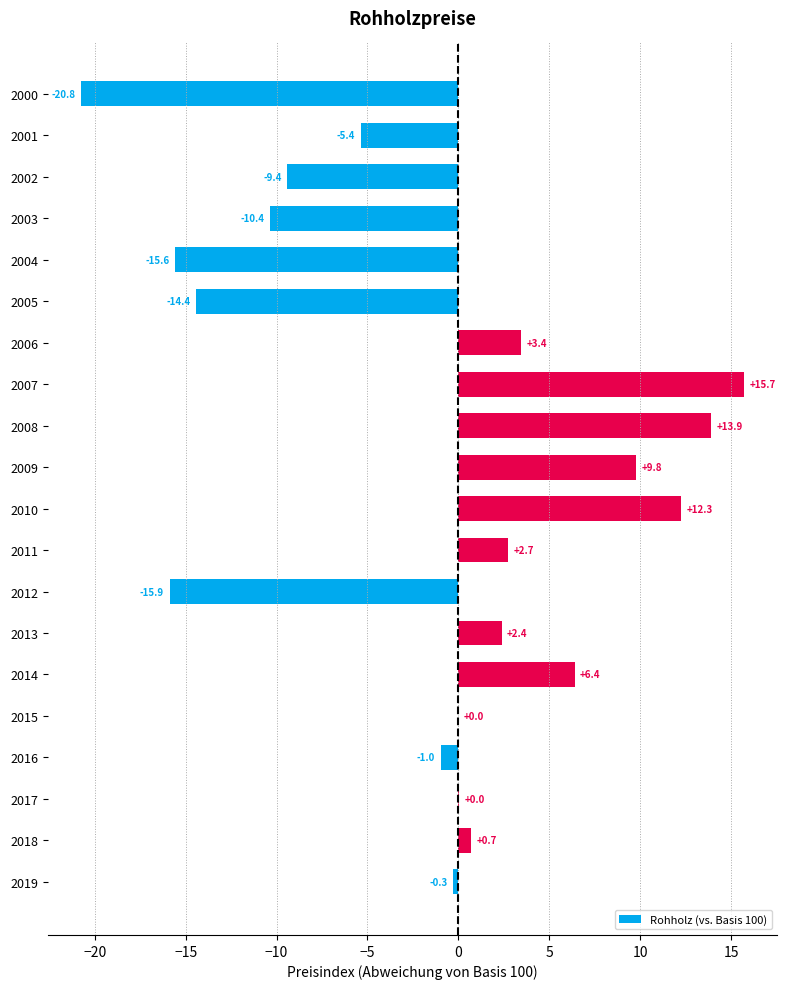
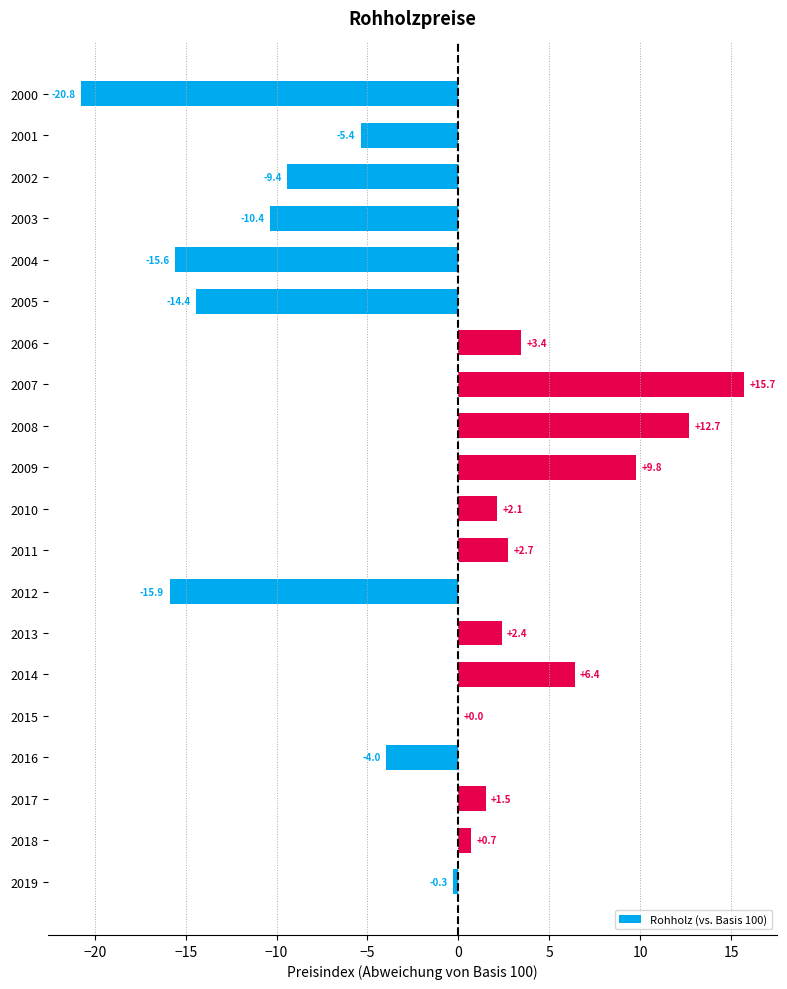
  {
    "2000": "-20.8",
    "2001": "-5.4",
    "2002": "-9.4",
    "2003": "-10.4",
    "2004": "-15.6",
    "2005": "-14.4",
    "2006": "+3.4",
    "2007": "+15.7",
-   "2008": "+13.9",
+   "2008": "+12.7",
    "2009": "+9.8",
-   "2010": "+12.3",
+   "2010": "+2.1",
    "2011": "+2.7",
    "2012": "-15.9",
    "2013": "+2.4",
    "2014": "+6.4",
    "2015": "+0.0",
-   "2016": "-1.0",
-   "2017": "+0.0",
+   "2016": "-4.0",
+   "2017": "+1.5",
    "2018": "+0.7",
    "2019": "-0.3"
  }
